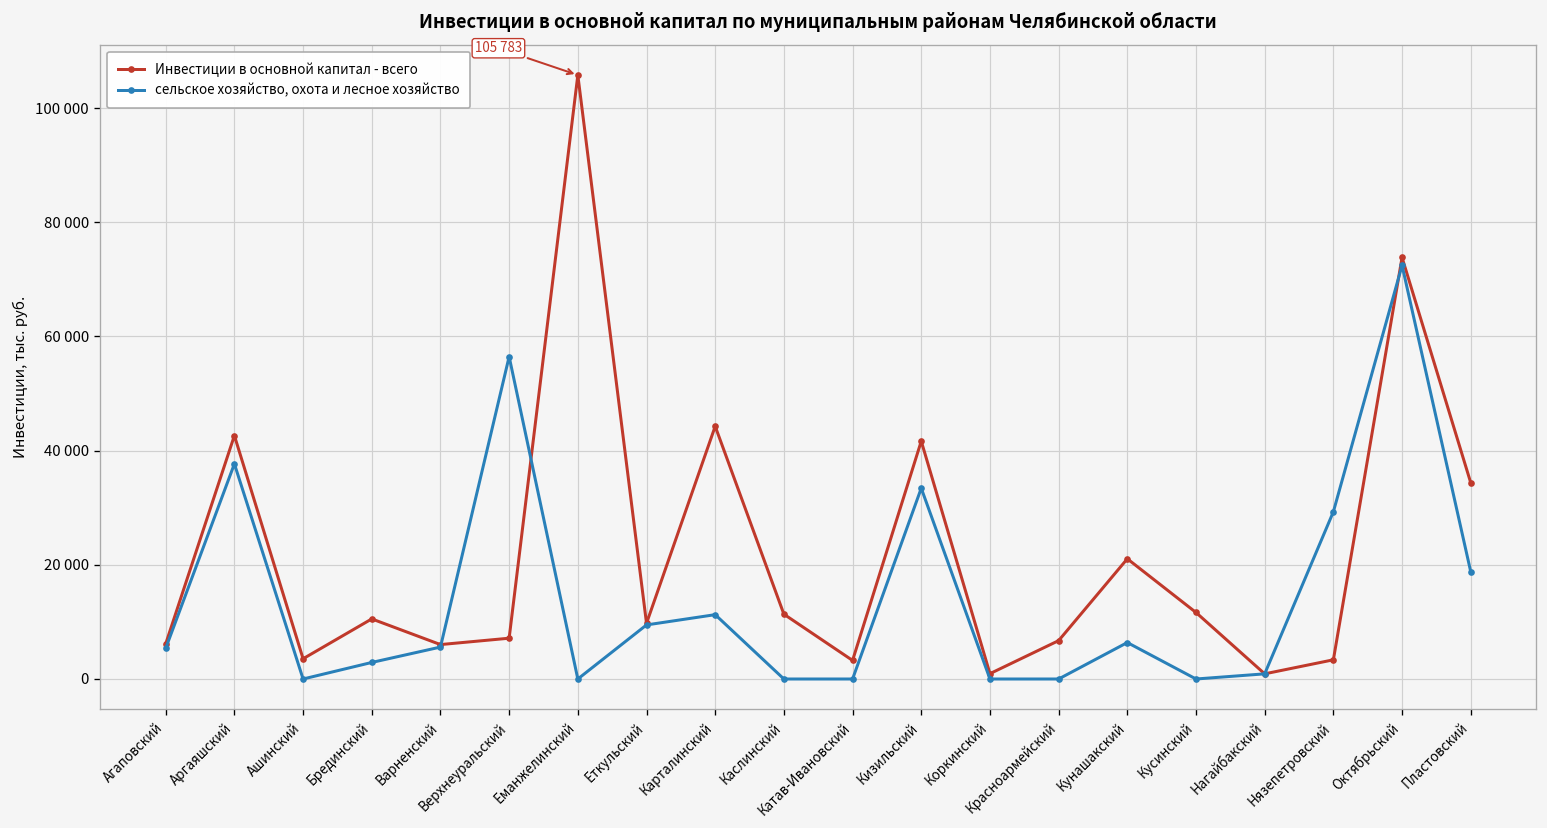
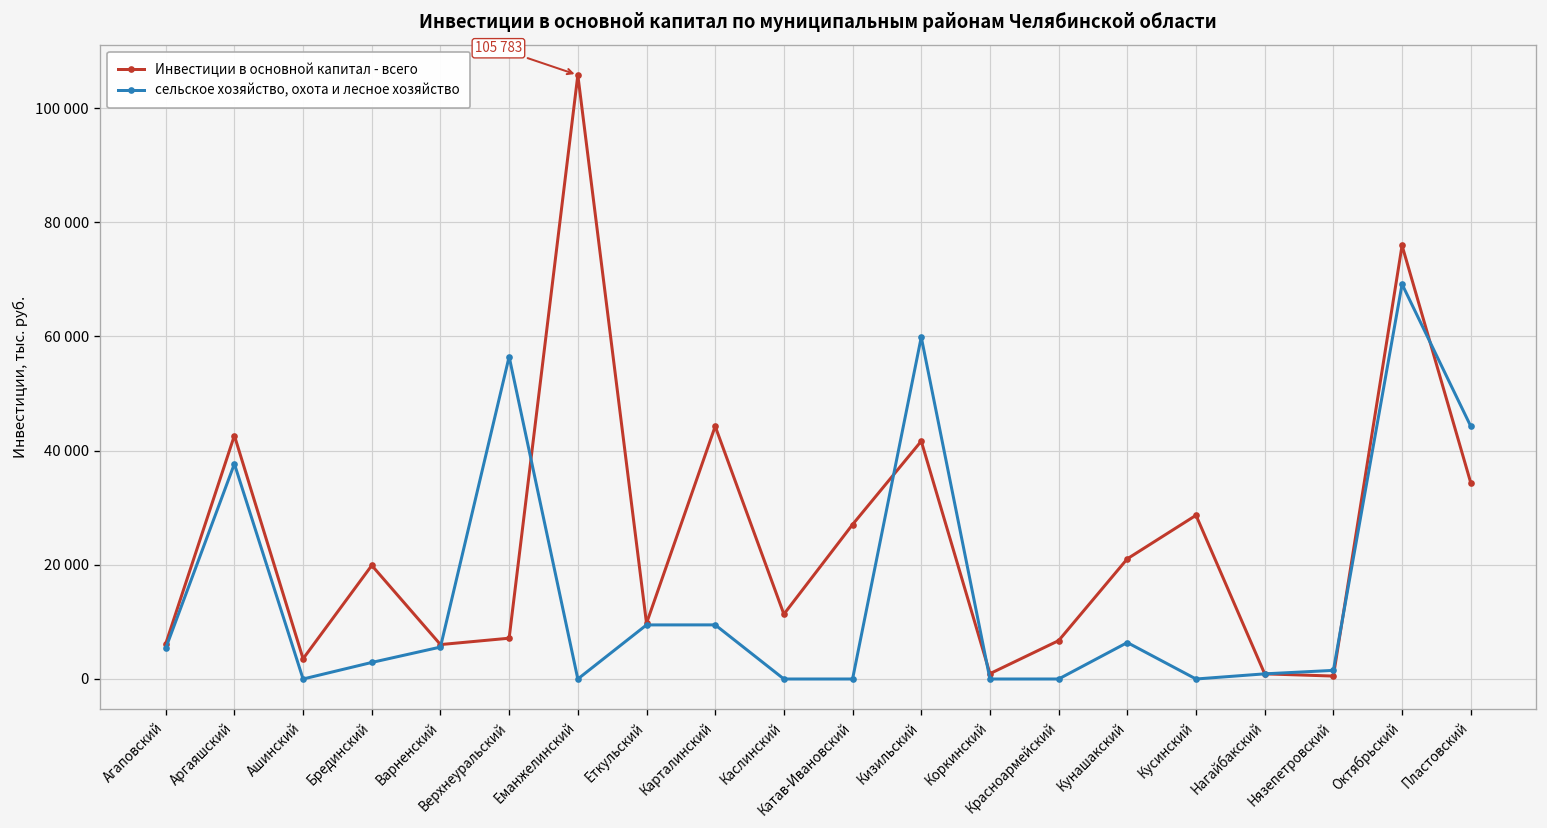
  {
    "Инвестиции в основной капитал - всего": {
      "Агаповский": 6000,
      "Аргаяшский": 43000,
      "Ашинский": 4000,
-     "Брединский": 11000,
+     "Брединский": 20000,
      "Верхнеуральский": 7000,
      "Карталинский": 44000,
      "Каслинский": 11000,
-     "Катав-Ивановский": 3000,
+     "Катав-Ивановский": 27000,
      "Кизильский": 42000,
      "Коркинский": 1000,
      "Красноармейский": 7000,
      "Кунашакский": 21000,
-     "Кусинский": 12000,
-     "Нязепетровский": 3000,
-     "Октябрьский": 74000,
+     "Кусинский": 29000,
+     "Нязепетровский": 1000,
+     "Октябрьский": 76000,
      "Пластовский": 34000
    },
    "сельское хозяйство, охота и лесное хозяйство": {
      "Агаповский": 5000,
      "Аргаяшский": 38000,
      "Ашинский": 0,
      "Брединский": 3000,
      "Верхнеуральский": 56000,
      "Еманжелинский": 0,
-     "Карталинский": 11000,
+     "Карталинский": 9000,
      "Каслинский": 0,
      "Катав-Ивановский": 0,
-     "Кизильский": 33000,
+     "Кизильский": 60000,
      "Коркинский": 0,
      "Красноармейский": 0,
      "Кунашакский": 6000,
      "Кусинский": 0,
-     "Нязепетровский": 29000,
-     "Октябрьский": 72000,
-     "Пластовский": 19000
+     "Нязепетровский": 2000,
+     "Октябрьский": 69000,
+     "Пластовский": 44000
    }
  }
